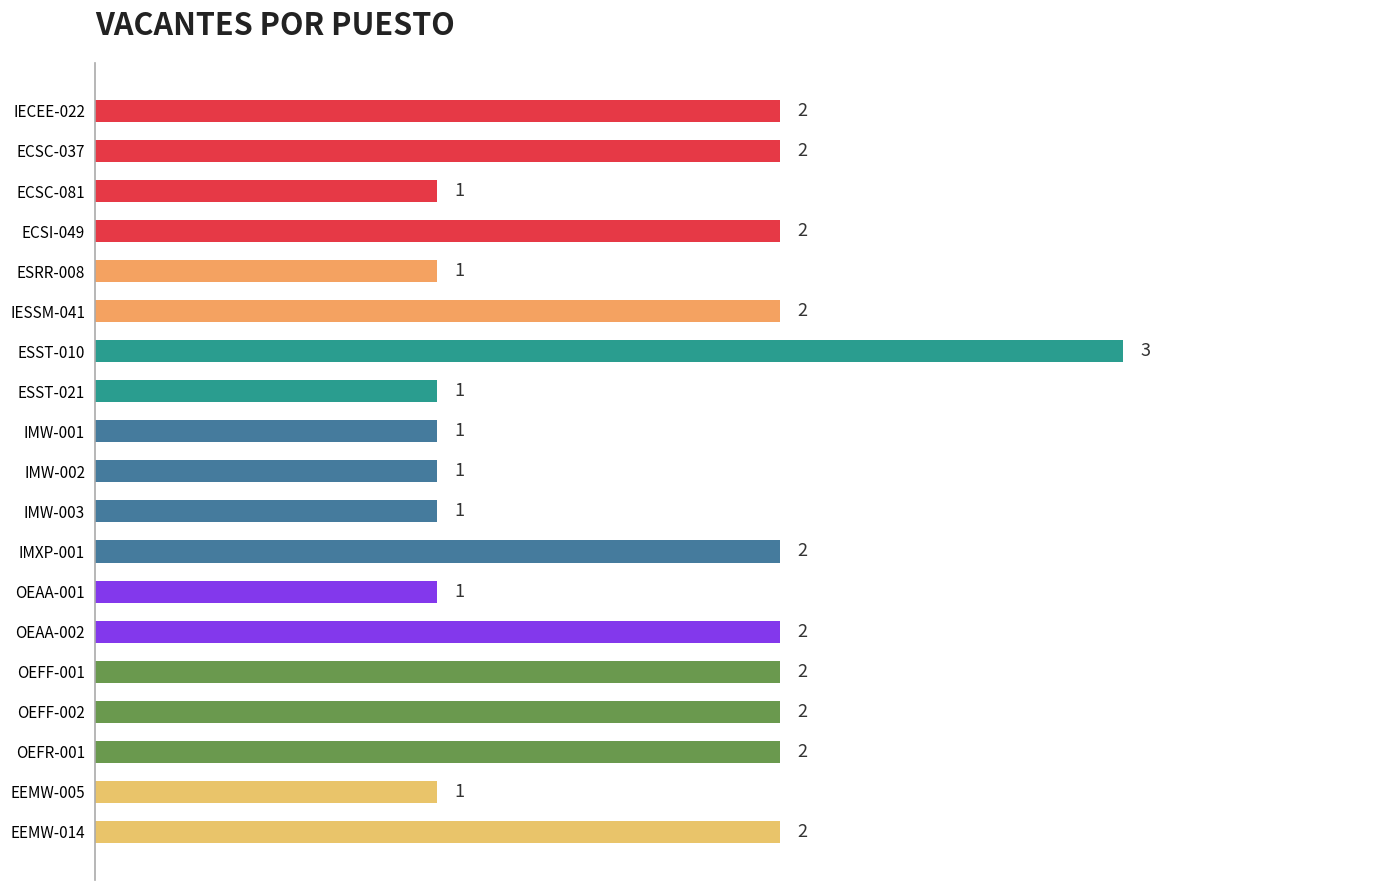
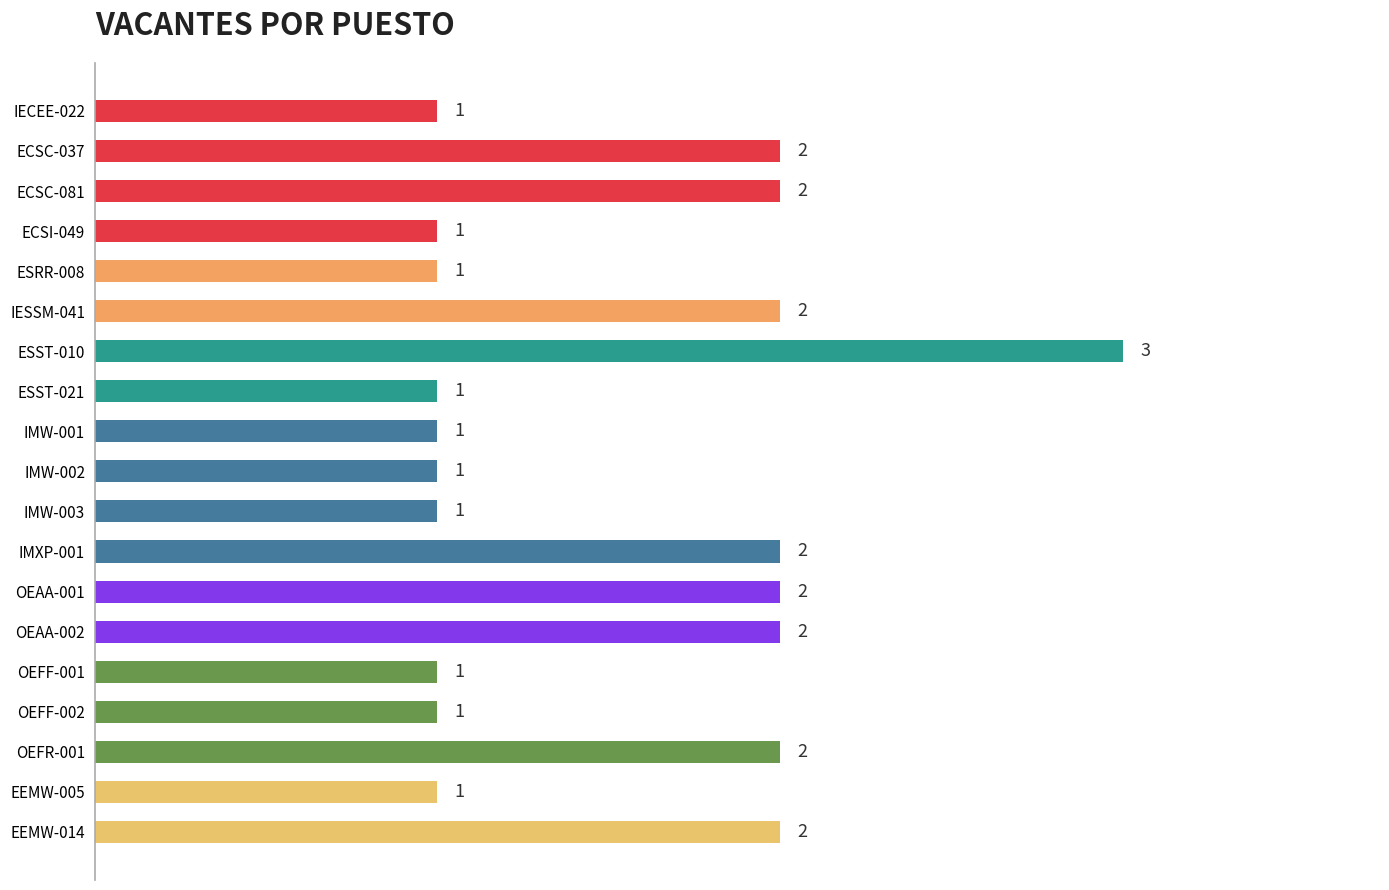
  {
-   "IECEE-022": 2,
+   "IECEE-022": 1,
    "ECSC-037": 2,
-   "ECSC-081": 1,
-   "ECSI-049": 2,
+   "ECSC-081": 2,
+   "ECSI-049": 1,
    "ESRR-008": 1,
    "IESSM-041": 2,
    "ESST-010": 3,
    "ESST-021": 1,
    "IMW-001": 1,
    "IMW-002": 1,
    "IMW-003": 1,
    "IMXP-001": 2,
-   "OEAA-001": 1,
+   "OEAA-001": 2,
    "OEAA-002": 2,
-   "OEFF-001": 2,
-   "OEFF-002": 2,
+   "OEFF-001": 1,
+   "OEFF-002": 1,
    "OEFR-001": 2,
    "EEMW-005": 1,
    "EEMW-014": 2
  }
